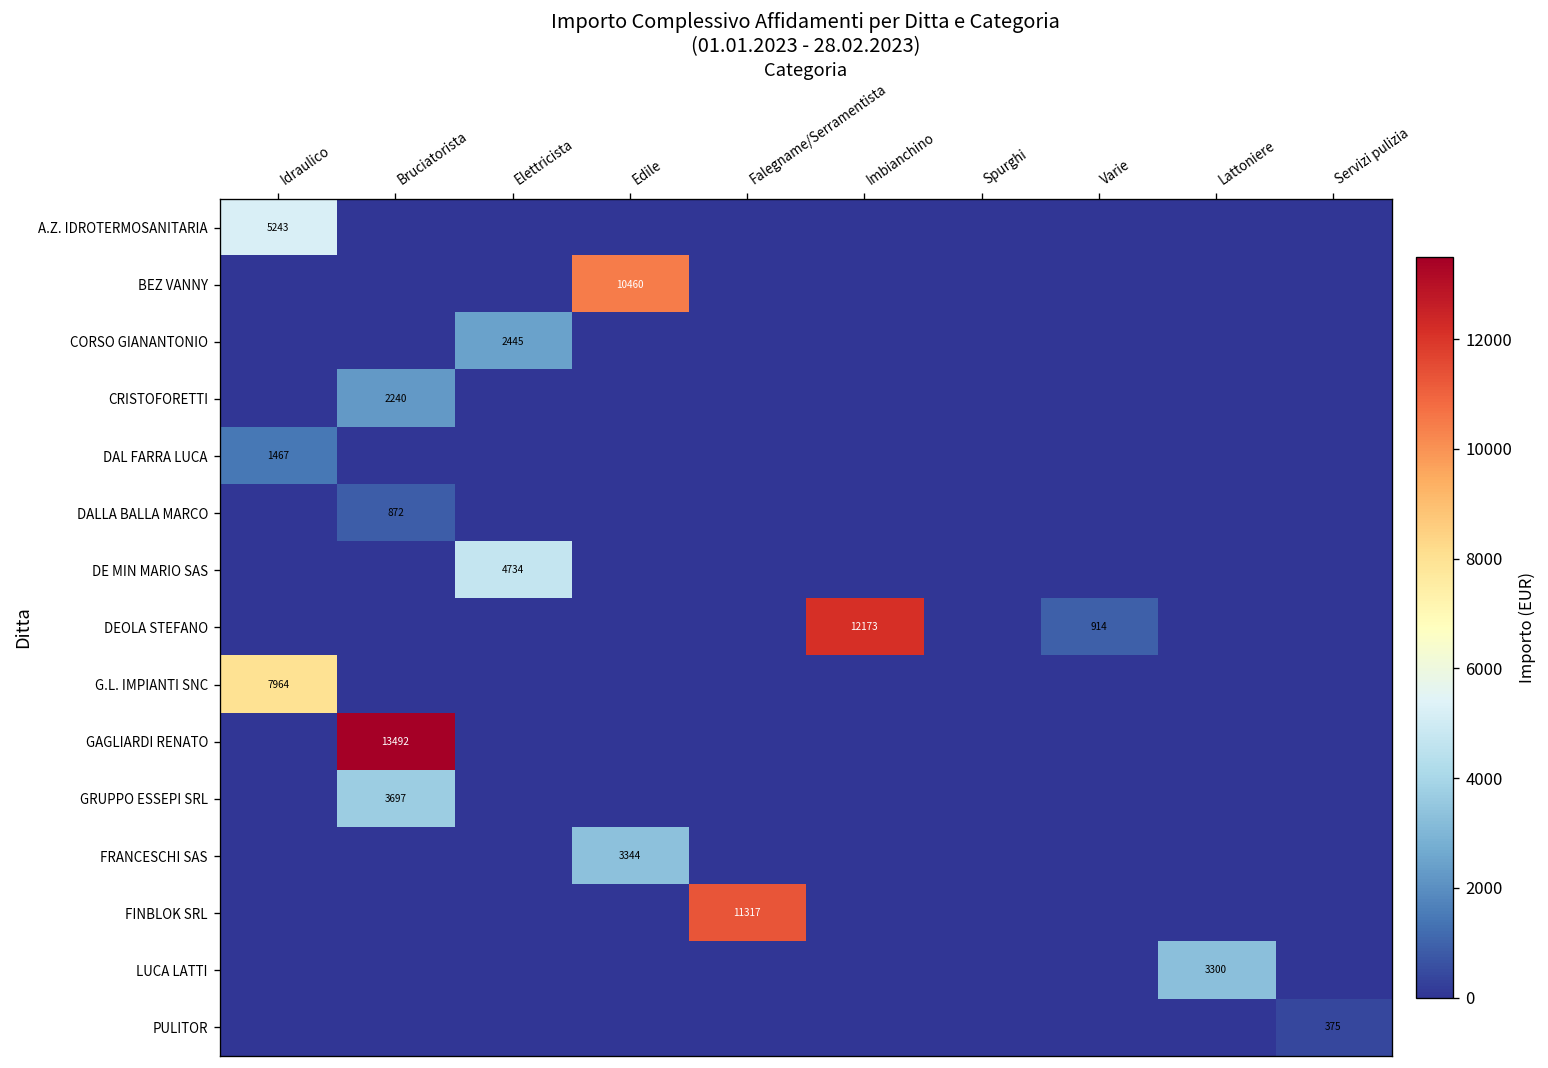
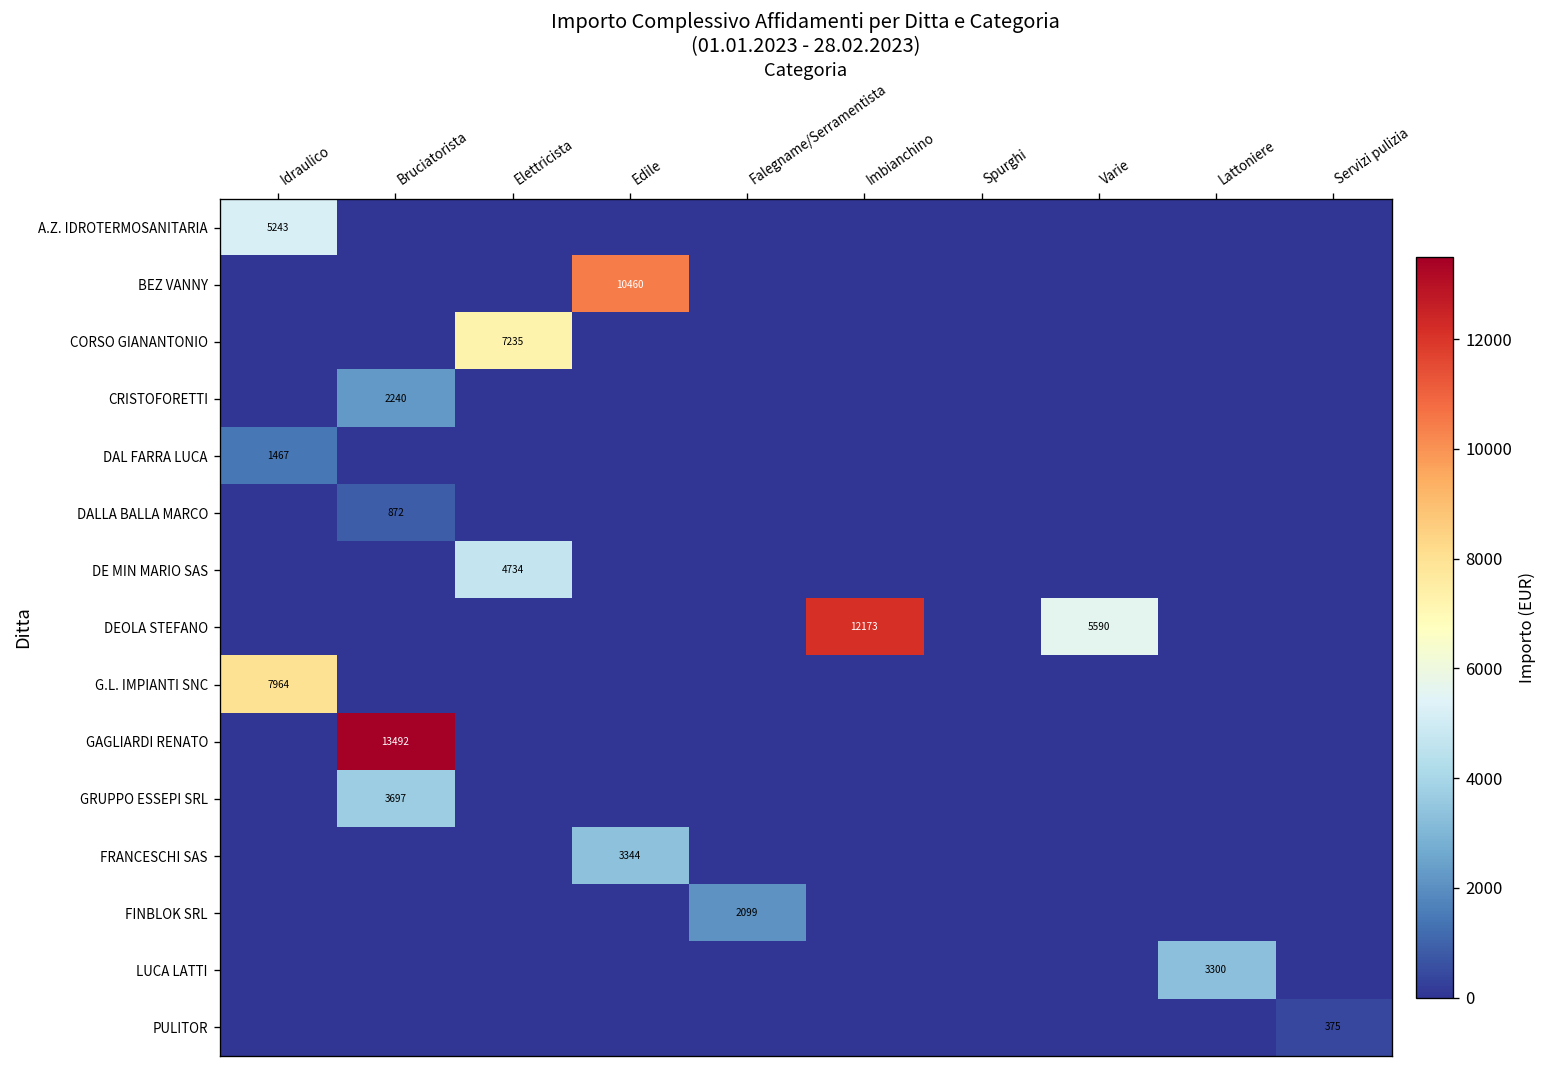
  {
    "A.Z. IDROTERMOSANITARIA": {
      "Idraulico": 5243
    },
    "BEZ VANNY": {
      "Edile": 10460
    },
    "CORSO GIANANTONIO": {
-     "Elettricista": 2445
+     "Elettricista": 7235
    },
    "CRISTOFORETTI": {
      "Bruciatorista": 2240
    },
    "DAL FARRA LUCA": {
      "Idraulico": 1467
    },
    "DALLA BALLA MARCO": {
      "Bruciatorista": 872
    },
    "DE MIN MARIO SAS": {
      "Elettricista": 4734
    },
    "DEOLA STEFANO": {
      "Imbianchino": 12173,
-     "Varie": 914
+     "Varie": 5590
    },
    "G.L. IMPIANTI SNC": {
      "Idraulico": 7964
    },
    "GAGLIARDI RENATO": {
      "Bruciatorista": 13492
    },
    "GRUPPO ESSEPI SRL": {
      "Bruciatorista": 3697
    },
    "FRANCESCHI SAS": {
      "Edile": 3344
    },
    "FINBLOK SRL": {
-     "Falegname/Serramentista": 11317
+     "Falegname/Serramentista": 2099
    },
    "LUCA LATTI": {
      "Lattoniere": 3300
    },
    "PULITOR": {
      "Servizi pulizia": 375
    }
  }
